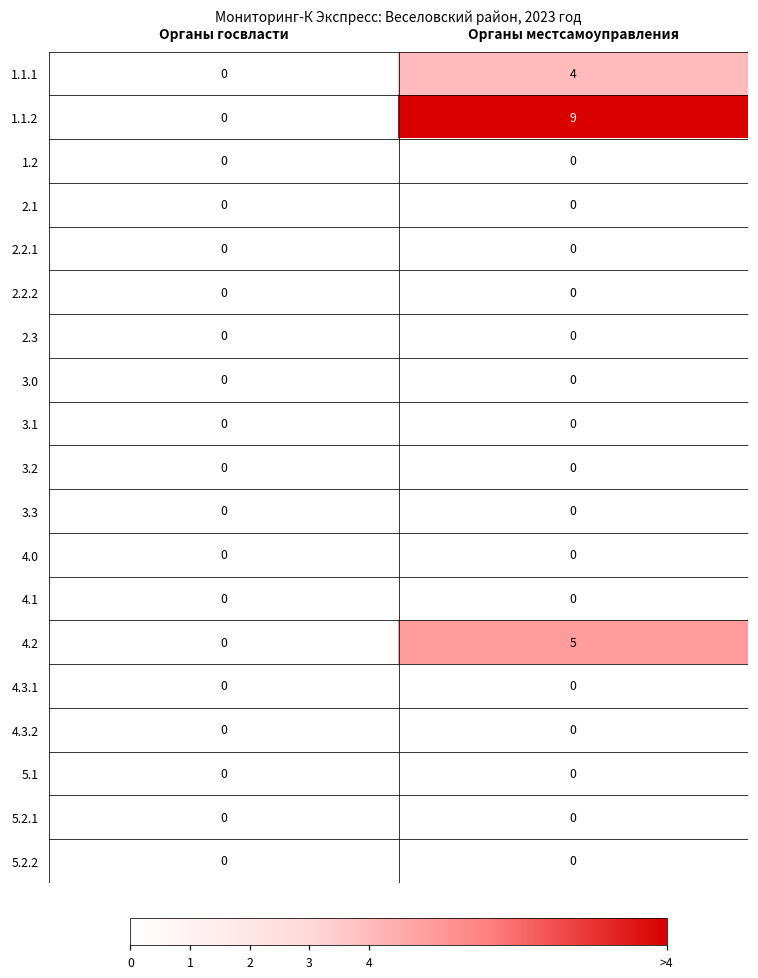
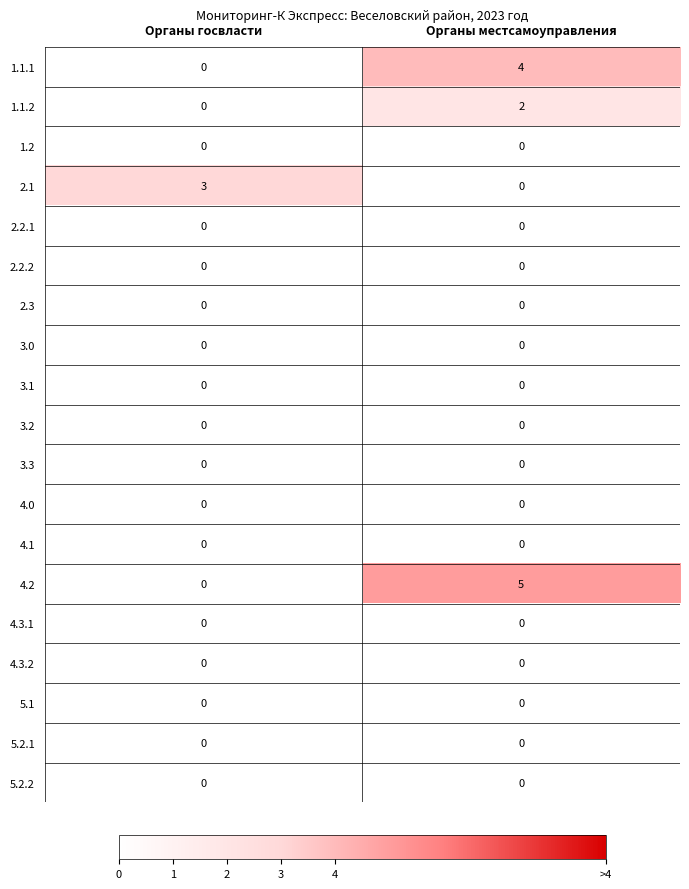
  {
    "1.1.1": {
      "Органы госвласти": 0,
      "Органы местсамоуправления": 4
    },
    "1.1.2": {
      "Органы госвласти": 0,
-     "Органы местсамоуправления": 9
+     "Органы местсамоуправления": 2
    },
    "1.2": {
      "Органы госвласти": 0,
      "Органы местсамоуправления": 0
    },
    "2.1": {
-     "Органы госвласти": 0,
+     "Органы госвласти": 3,
      "Органы местсамоуправления": 0
    },
    "2.2.1": {
      "Органы госвласти": 0,
      "Органы местсамоуправления": 0
    },
    "2.2.2": {
      "Органы госвласти": 0,
      "Органы местсамоуправления": 0
    },
    "2.3": {
      "Органы госвласти": 0,
      "Органы местсамоуправления": 0
    },
    "3.0": {
      "Органы госвласти": 0,
      "Органы местсамоуправления": 0
    },
    "3.1": {
      "Органы госвласти": 0,
      "Органы местсамоуправления": 0
    },
    "3.2": {
      "Органы госвласти": 0,
      "Органы местсамоуправления": 0
    },
    "3.3": {
      "Органы госвласти": 0,
      "Органы местсамоуправления": 0
    },
    "4.0": {
      "Органы госвласти": 0,
      "Органы местсамоуправления": 0
    },
    "4.1": {
      "Органы госвласти": 0,
      "Органы местсамоуправления": 0
    },
    "4.2": {
      "Органы госвласти": 0,
      "Органы местсамоуправления": 5
    },
    "4.3.1": {
      "Органы госвласти": 0,
      "Органы местсамоуправления": 0
    },
    "4.3.2": {
      "Органы госвласти": 0,
      "Органы местсамоуправления": 0
    },
    "5.1": {
      "Органы госвласти": 0,
      "Органы местсамоуправления": 0
    },
    "5.2.1": {
      "Органы госвласти": 0,
      "Органы местсамоуправления": 0
    },
    "5.2.2": {
      "Органы госвласти": 0,
      "Органы местсамоуправления": 0
    }
  }
